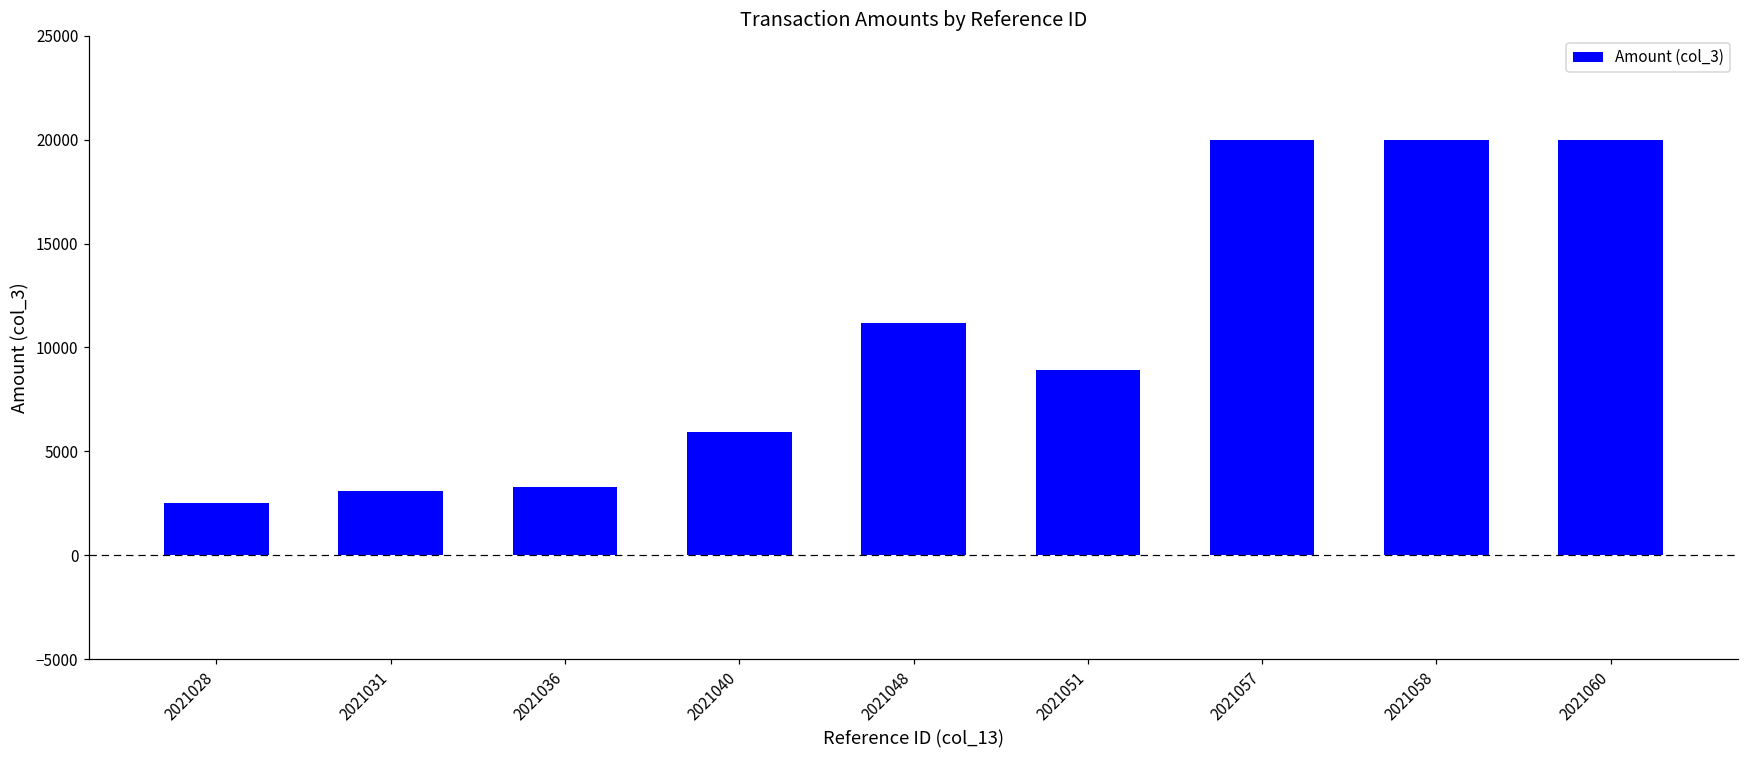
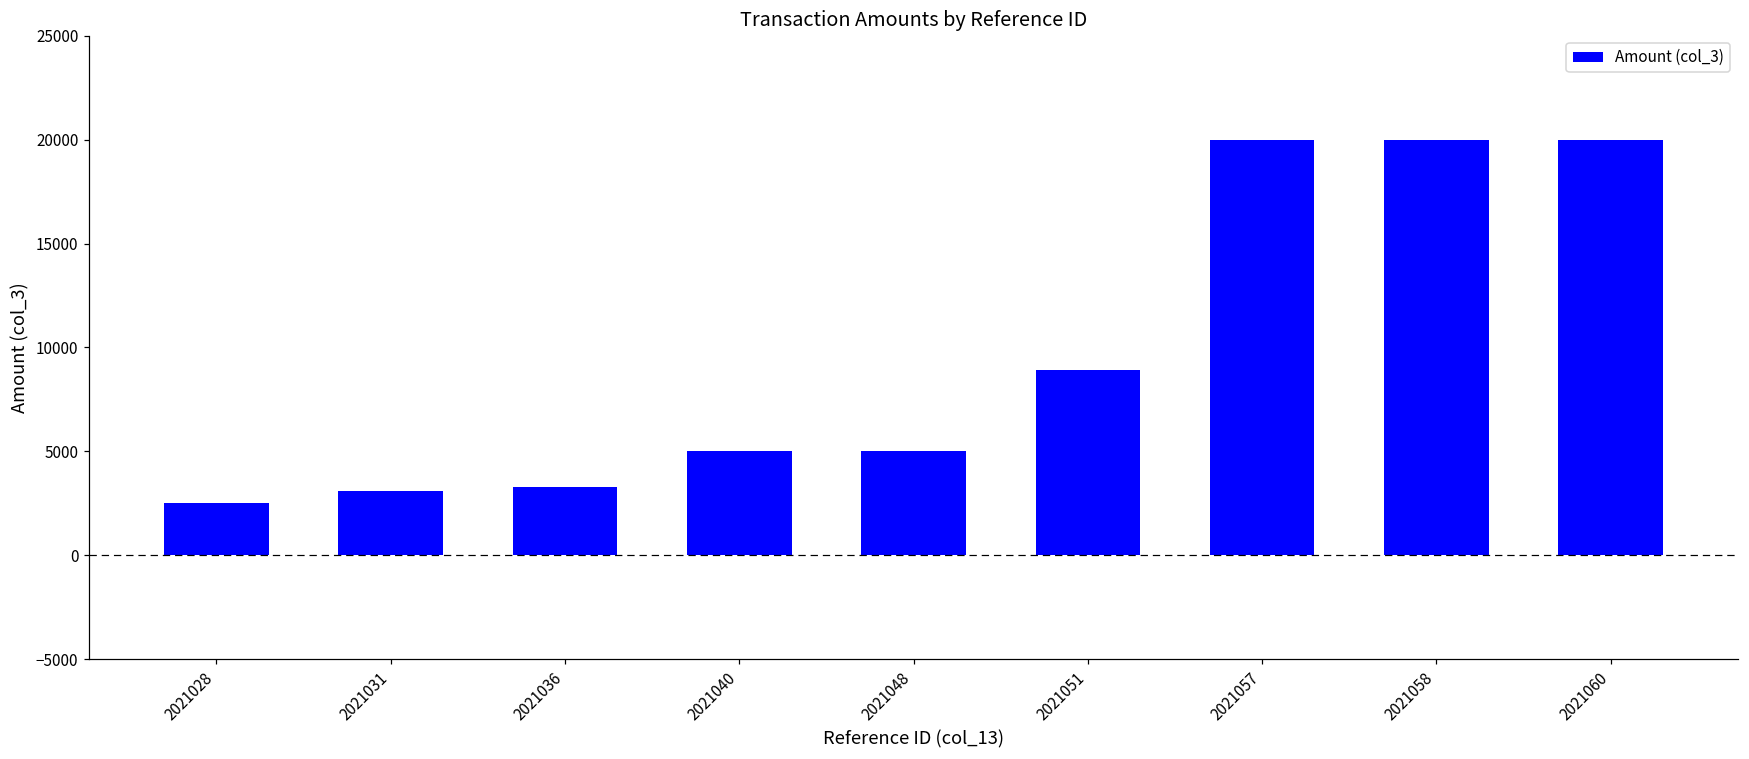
  {
    "2021028": 2500,
    "2021031": 3100,
    "2021036": 3300,
-   "2021040": 5900,
-   "2021048": 11200,
+   "2021040": 5000,
+   "2021048": 5000,
    "2021051": 8900,
    "2021057": 20000,
    "2021058": 20000,
    "2021060": 20000
  }
